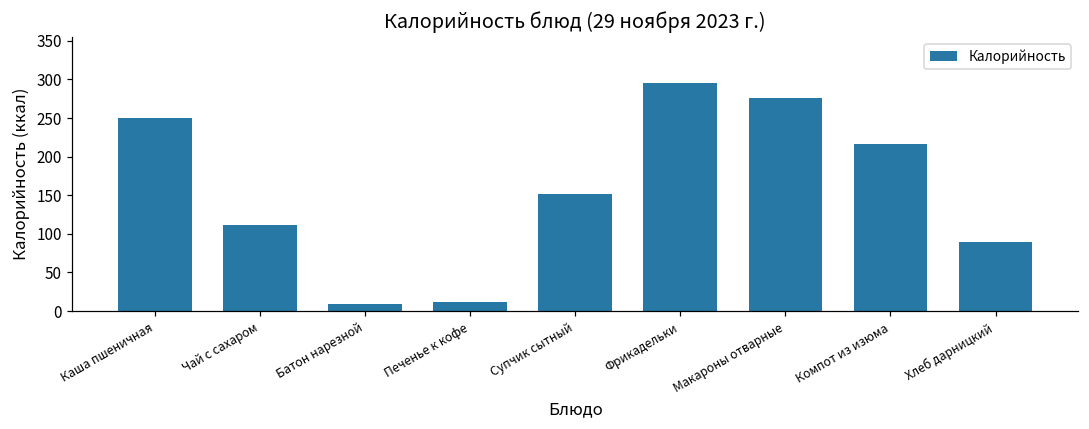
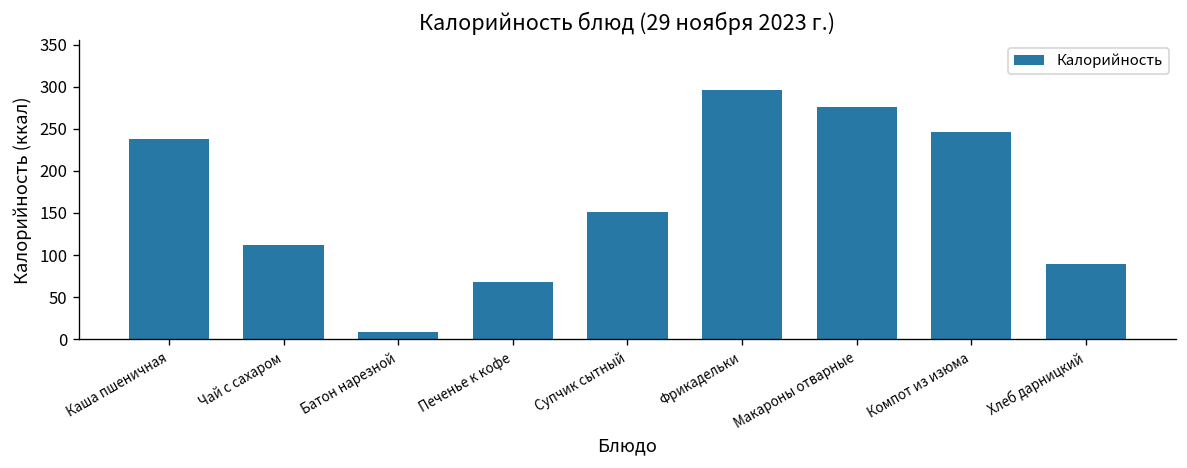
  {
-   "Каша пшеничная": 250,
+   "Каша пшеничная": 240,
    "Чай с сахаром": 110,
    "Батон нарезной": 10,
-   "Печенье к кофе": 10,
+   "Печенье к кофе": 70,
    "Супчик сытный": 150,
    "Фрикадельки": 300,
    "Макароны отварные": 280,
-   "Компот из изюма": 220,
+   "Компот из изюма": 250,
    "Хлеб дарницкий": 90
  }
